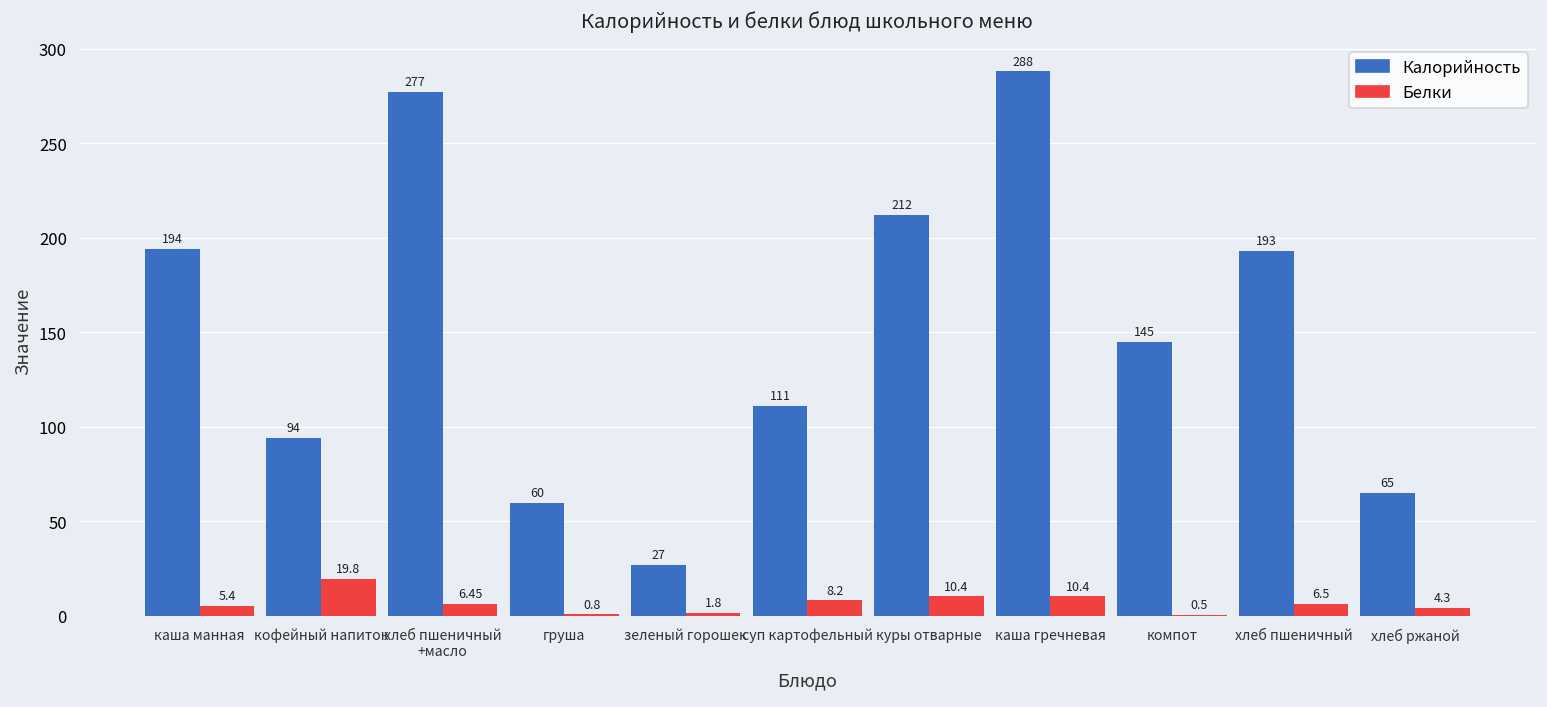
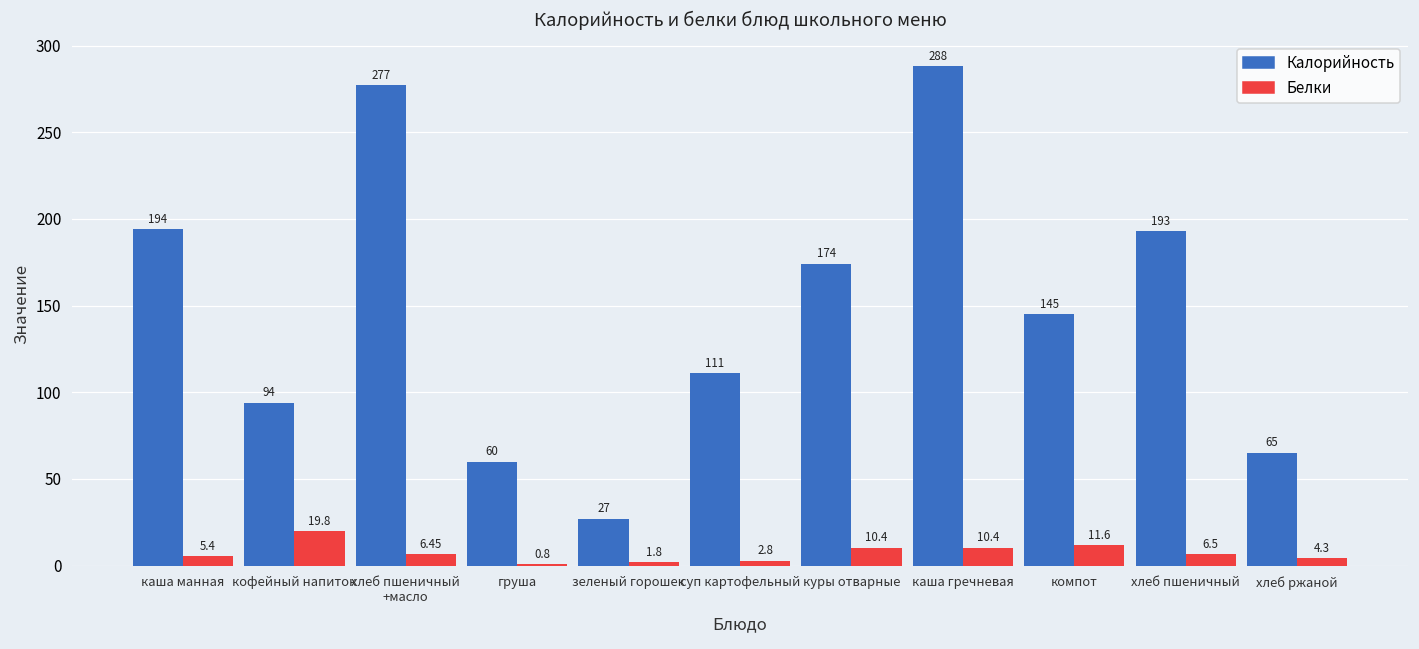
  {
    "Калорийность": {
      "каша манная": 194,
      "кофейный напиток": 94,
      "хлеб пшеничный +масло": 277,
      "груша": 60,
      "зеленый горошек": 27,
      "суп картофельный": 111,
-     "куры отварные": 212,
+     "куры отварные": 174,
      "каша гречневая": 288,
      "компот": 145,
      "хлеб пшеничный": 193,
      "хлеб ржаной": 65
    },
    "Белки": {
      "каша манная": 5.4,
      "кофейный напиток": 19.8,
      "хлеб пшеничный +масло": 6.45,
      "груша": 0.8,
      "зеленый горошек": 1.8,
-     "суп картофельный": 8.2,
+     "суп картофельный": 2.8,
      "куры отварные": 10.4,
      "каша гречневая": 10.4,
-     "компот": 0.5,
+     "компот": 11.6,
      "хлеб пшеничный": 6.5,
      "хлеб ржаной": 4.3
    }
  }
